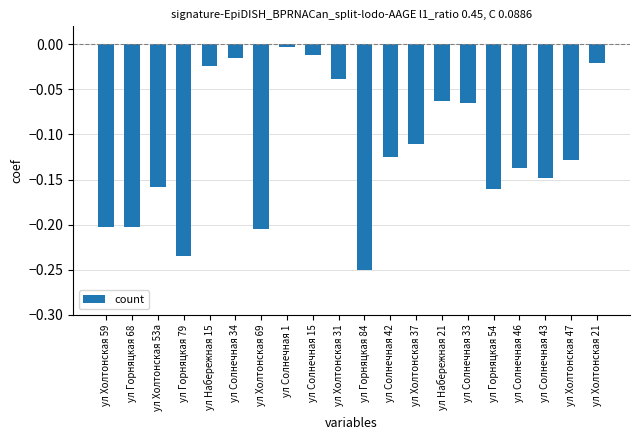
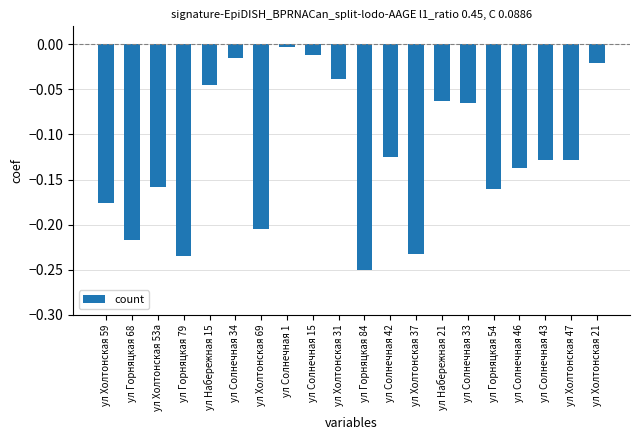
  {
-   "ул Холтонская 59": -0.20,
-   "ул Горняцкая 68": -0.20,
+   "ул Холтонская 59": -0.18,
+   "ул Горняцкая 68": -0.22,
    "ул Холтонская 53а": -0.16,
    "ул Горняцкая 79": -0.24,
-   "ул Набережная 15": -0.02,
+   "ул Набережная 15": -0.04,
    "ул Солнечная 34": -0.01,
    "ул Холтонская 69": -0.21,
    "ул Солнечная 1": 0.00,
    "ул Солнечная 15": -0.01,
    "ул Холтонская 31": -0.04,
    "ул Горняцкая 84": -0.25,
    "ул Солнечная 42": -0.13,
-   "ул Холтонская 37": -0.11,
+   "ул Холтонская 37": -0.23,
    "ул Набережная 21": -0.06,
    "ул Солнечная 33": -0.07,
    "ул Горняцкая 54": -0.16,
    "ул Солнечная 46": -0.14,
-   "ул Солнечная 43": -0.15,
+   "ул Солнечная 43": -0.13,
    "ул Холтонская 47": -0.13,
    "ул Холтонская 21": -0.02
  }
